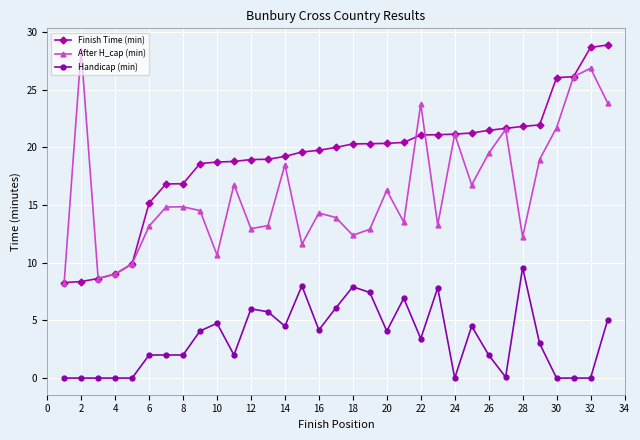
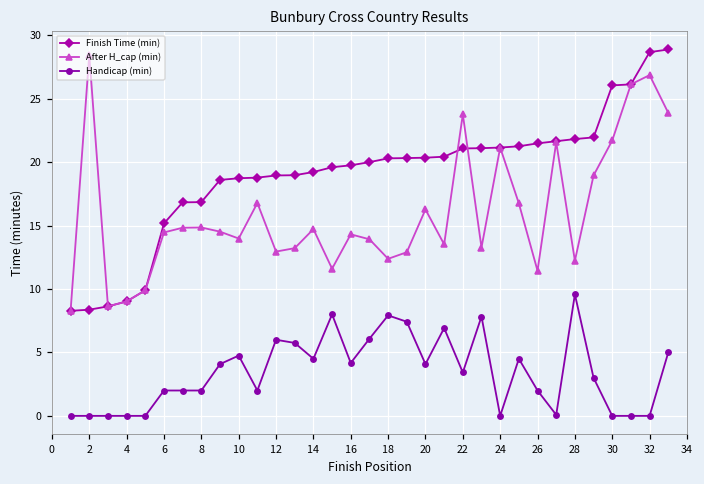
  {
    "After H_cap (min)": {
-     "6": 13.2,
+     "6": 14.5,
      "8": 14.9,
-     "10": 10.7,
+     "10": 14.0,
      "12": 13.0,
-     "14": 18.5,
+     "14": 14.7,
      "16": 14.3,
      "18": 12.4,
      "20": 16.3,
      "22": 23.8,
-     "26": 19.5,
+     "26": 11.4,
      "28": 12.2,
      "30": 21.7,
      "32": 26.9
    }
  }
